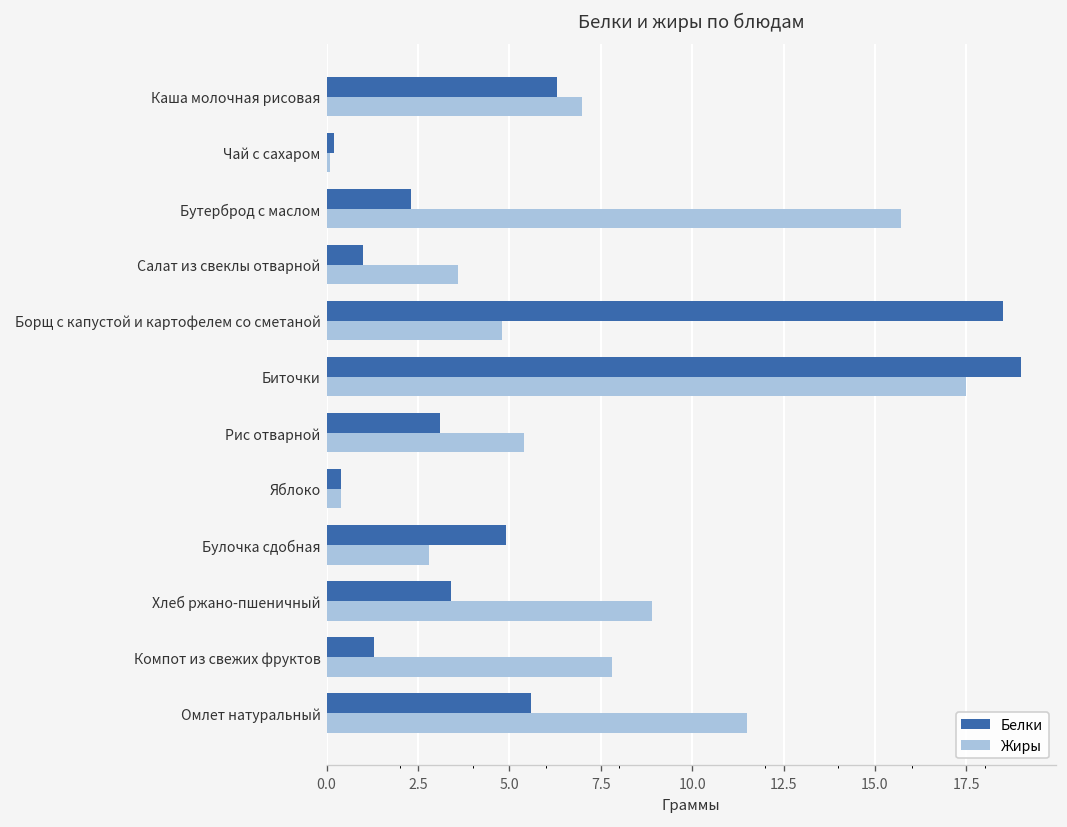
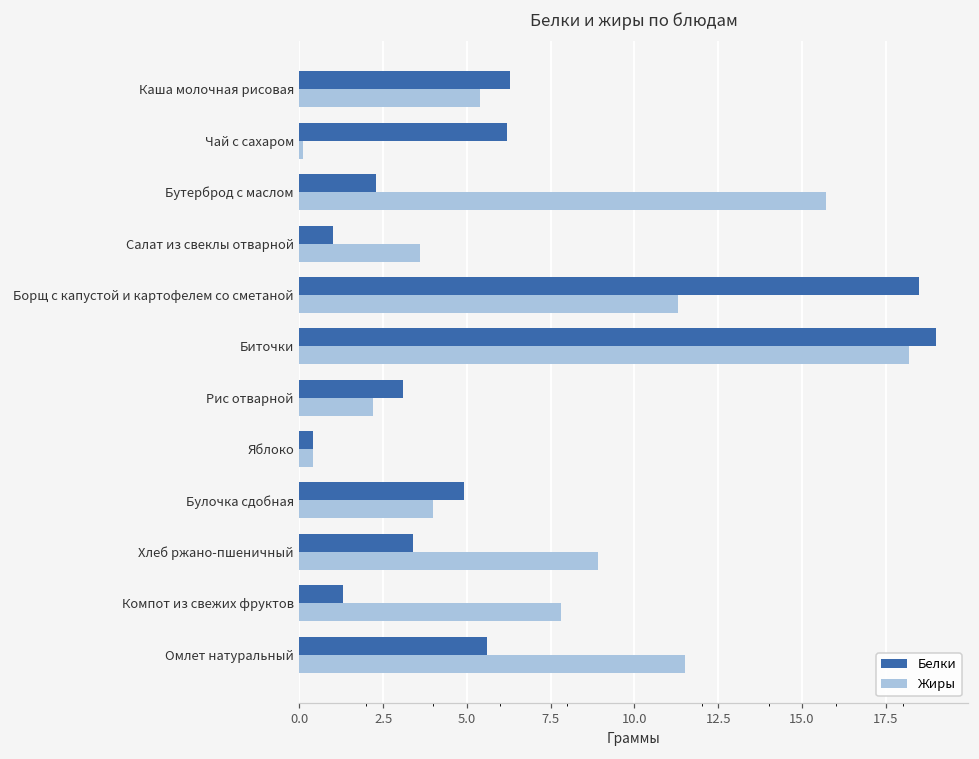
  {
    "Белки": {
      "Каша молочная рисовая": 6.3,
-     "Чай с сахаром": 0.2,
+     "Чай с сахаром": 6.2,
      "Бутерброд с маслом": 2.3,
      "Салат из свеклы отварной": 1.0,
      "Борщ с капустой и картофелем со сметаной": 18.5,
      "Биточки": 19.0,
      "Рис отварной": 3.1,
      "Яблоко": 0.4,
      "Булочка сдобная": 4.9,
      "Хлеб ржано-пшеничный": 3.4,
      "Компот из свежих фруктов": 1.3,
      "Омлет натуральный": 5.6
    },
    "Жиры": {
-     "Каша молочная рисовая": 7.0,
+     "Каша молочная рисовая": 5.4,
      "Чай с сахаром": 0.1,
      "Бутерброд с маслом": 15.7,
      "Салат из свеклы отварной": 3.6,
-     "Борщ с капустой и картофелем со сметаной": 4.8,
-     "Биточки": 17.5,
-     "Рис отварной": 5.4,
+     "Борщ с капустой и картофелем со сметаной": 11.3,
+     "Биточки": 18.2,
+     "Рис отварной": 2.2,
      "Яблоко": 0.4,
-     "Булочка сдобная": 2.8,
+     "Булочка сдобная": 4.0,
      "Хлеб ржано-пшеничный": 8.9,
      "Компот из свежих фруктов": 7.8,
      "Омлет натуральный": 11.5
    }
  }
